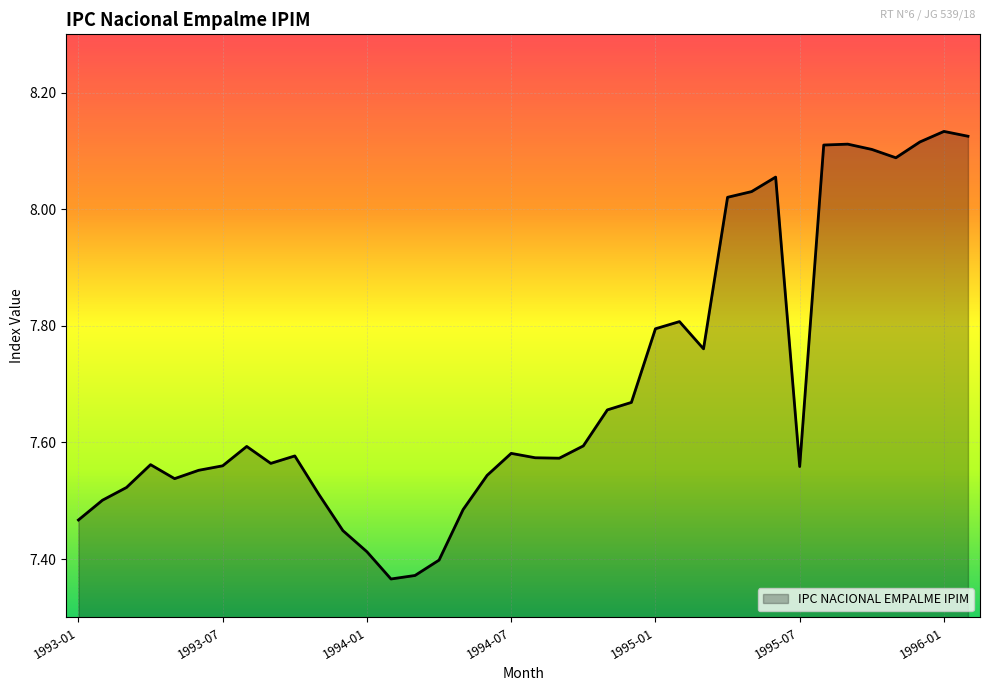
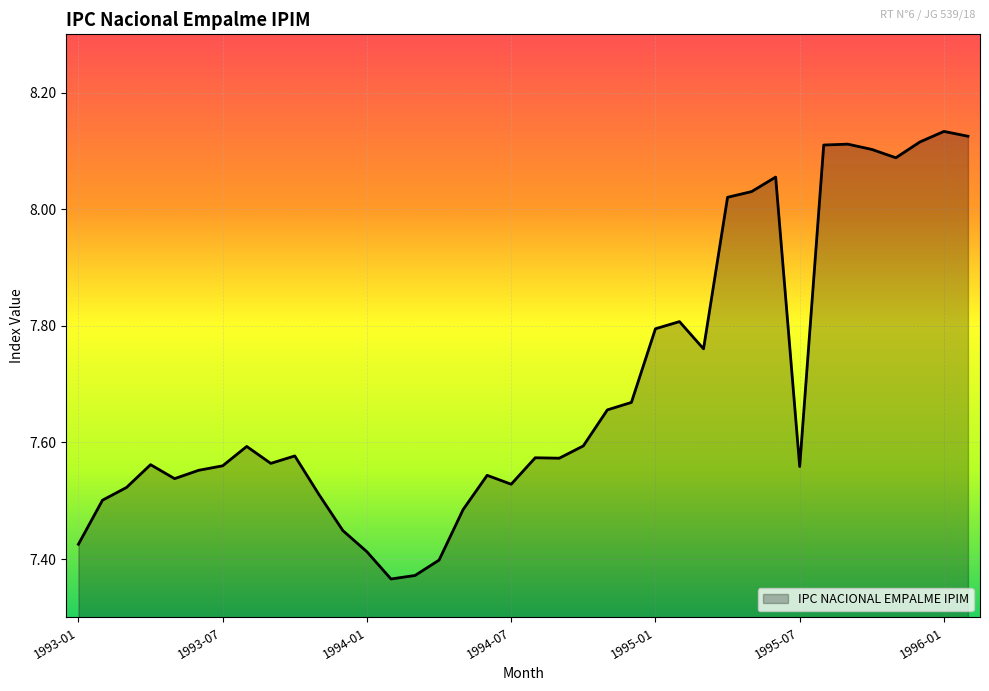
  {
-   "1993-01": 7.47,
+   "1993-01": 7.43,
    "1993-07": 7.56,
    "1994-01": 7.41,
-   "1994-07": 7.58,
+   "1994-07": 7.53,
    "1995-01": 7.80,
    "1995-07": 7.56,
    "1996-01": 8.13
  }
